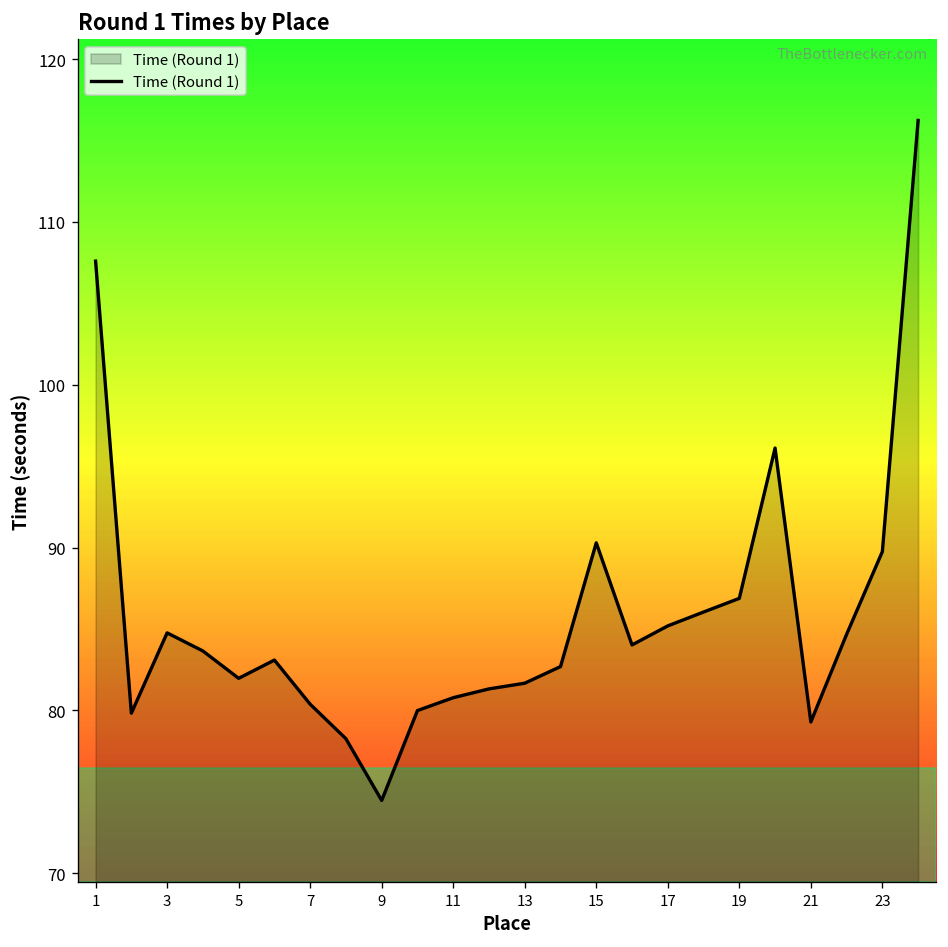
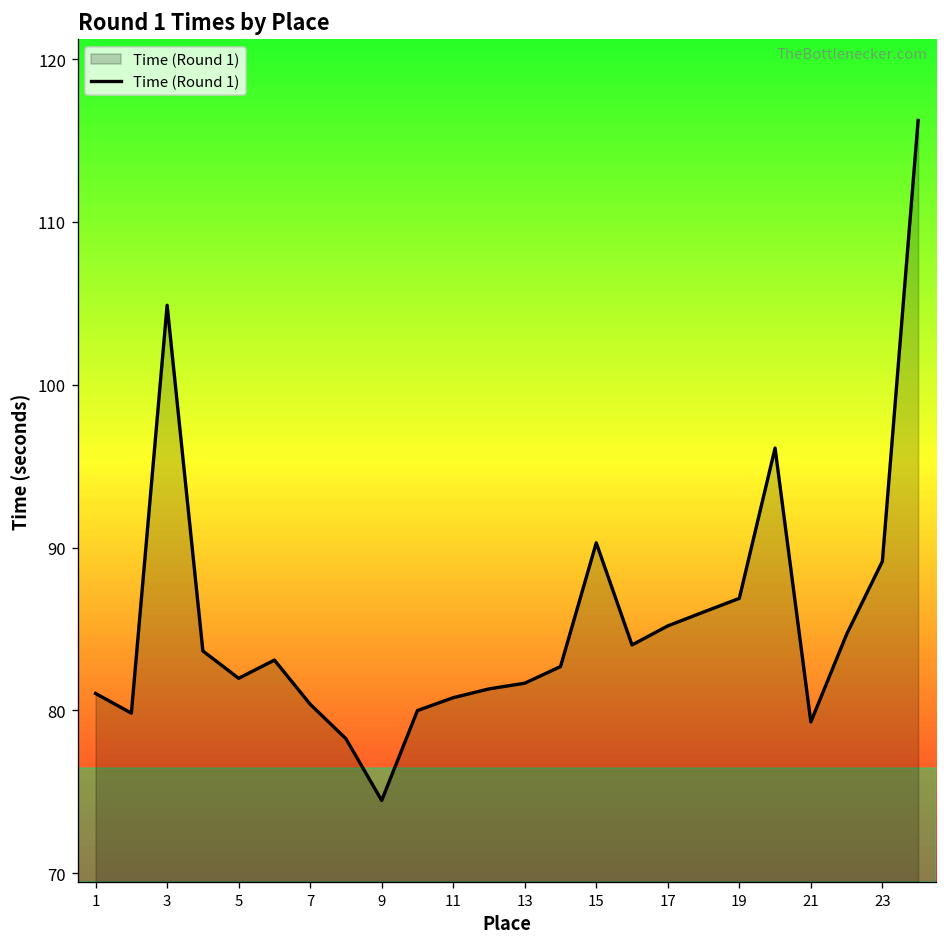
  {
-   "1": 107.6,
-   "3": 84.8,
+   "1": 81.0,
+   "3": 104.9,
    "5": 82.0,
    "7": 80.4,
    "9": 74.5,
    "11": 80.8,
    "13": 81.7,
    "15": 90.3,
    "17": 85.2,
    "19": 86.9,
    "21": 79.3,
-   "23": 89.8
+   "23": 89.2
  }
